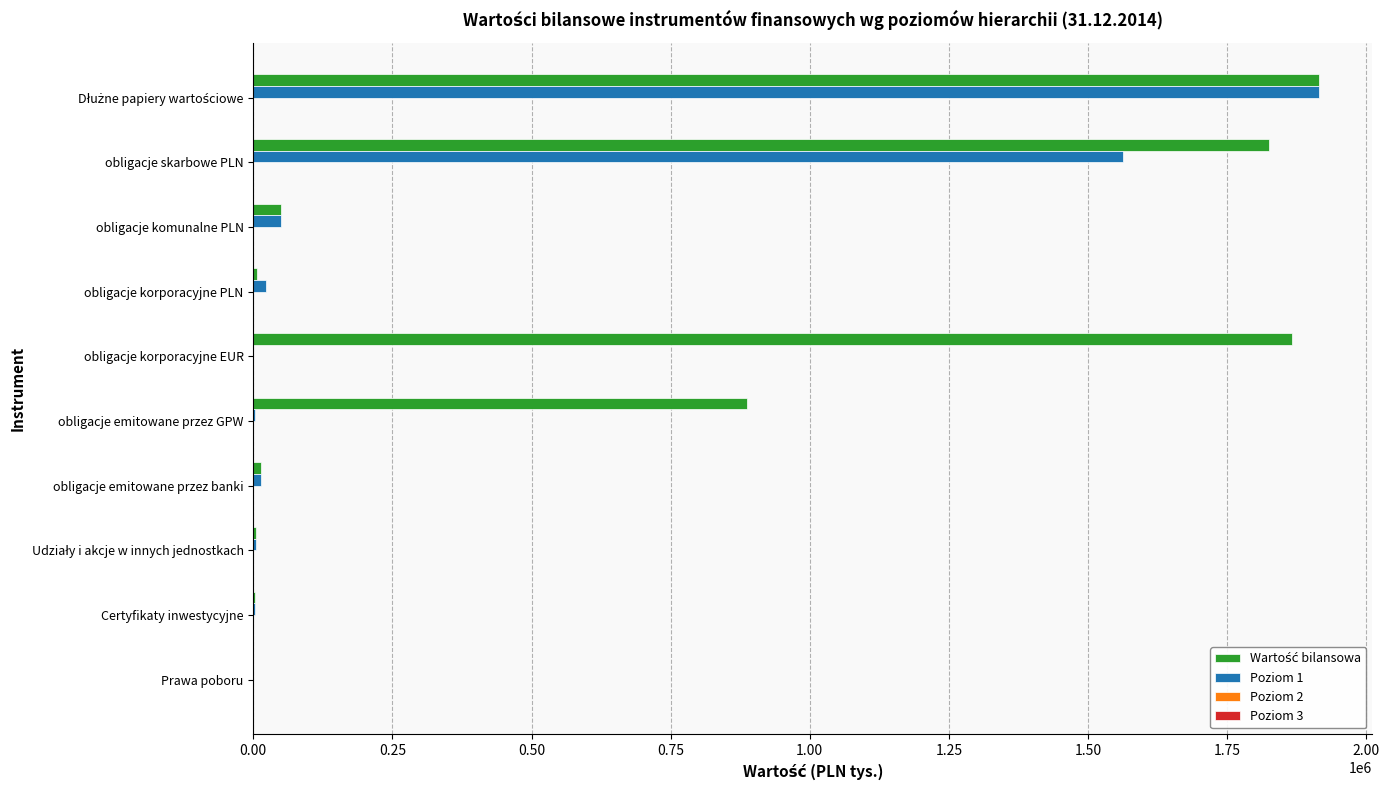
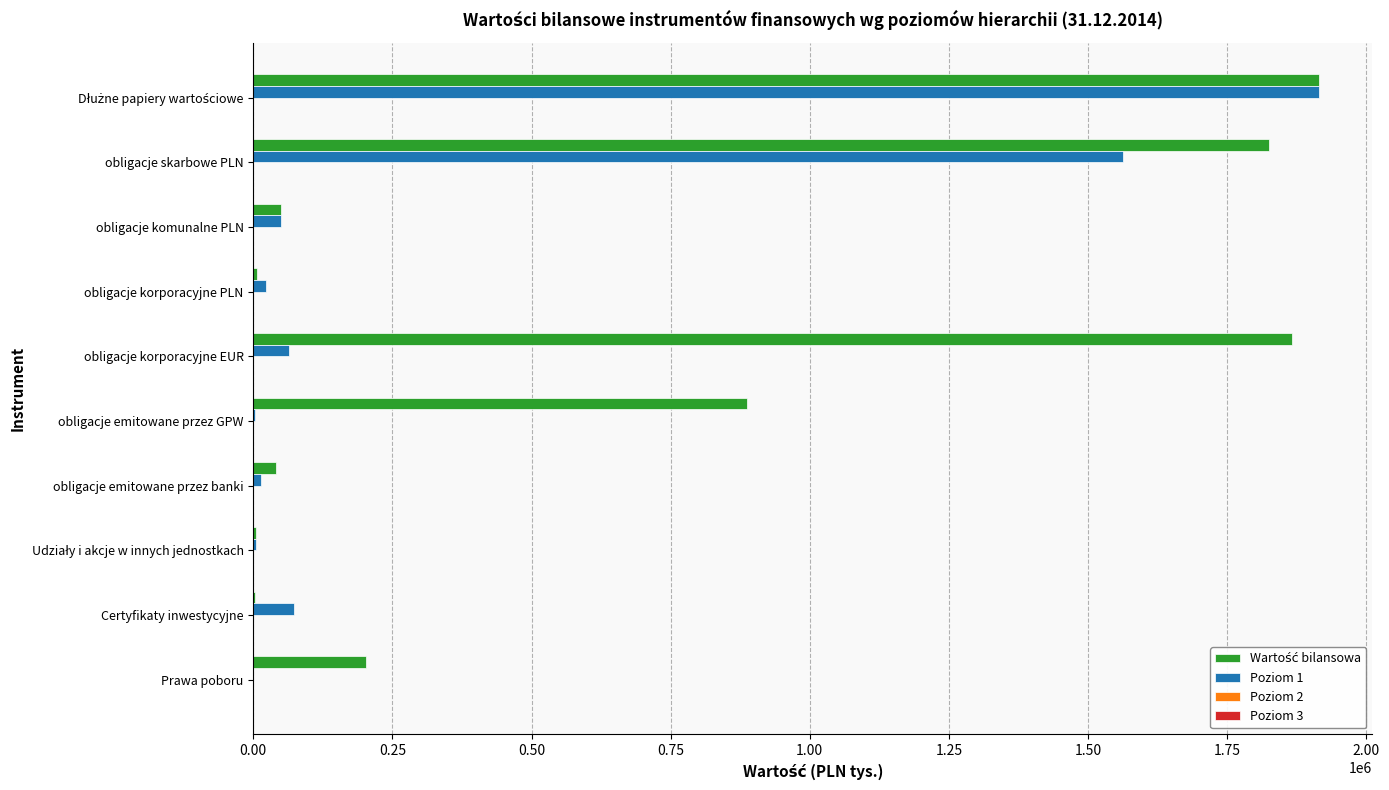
  {
    "Wartość bilansowa": {
      "Dłużne papiery wartościowe": 1920000,
      "obligacje skarbowe PLN": 1830000,
      "obligacje komunalne PLN": 50000,
      "obligacje korporacyjne PLN": 10000,
      "obligacje korporacyjne EUR": 1870000,
      "obligacje emitowane przez GPW": 890000,
-     "obligacje emitowane przez banki": 10000,
+     "obligacje emitowane przez banki": 40000,
      "Udziały i akcje w innych jednostkach": 10000,
-     "Prawa poboru": 0
+     "Prawa poboru": 200000
    },
    "Poziom 1": {
      "Dłużne papiery wartościowe": 1920000,
      "obligacje skarbowe PLN": 1560000,
      "obligacje komunalne PLN": 50000,
      "obligacje korporacyjne PLN": 20000,
-     "obligacje korporacyjne EUR": 0,
+     "obligacje korporacyjne EUR": 60000,
      "obligacje emitowane przez banki": 10000,
      "Udziały i akcje w innych jednostkach": 10000,
-     "Certyfikaty inwestycyjne": 0
+     "Certyfikaty inwestycyjne": 70000
    },
    "Poziom 2": {
      "Dłużne papiery wartościowe": 0,
      "obligacje skarbowe PLN": 0,
      "obligacje komunalne PLN": 0,
      "obligacje korporacyjne PLN": 0,
      "obligacje korporacyjne EUR": 0,
      "obligacje emitowane przez GPW": 0,
      "obligacje emitowane przez banki": 0,
      "Udziały i akcje w innych jednostkach": 0,
      "Certyfikaty inwestycyjne": 0,
      "Prawa poboru": 0
    },
    "Poziom 3": {
      "Dłużne papiery wartościowe": 0,
      "obligacje skarbowe PLN": 0,
      "obligacje komunalne PLN": 0,
      "obligacje korporacyjne PLN": 0,
      "obligacje korporacyjne EUR": 0,
      "obligacje emitowane przez GPW": 0,
      "obligacje emitowane przez banki": 0,
      "Udziały i akcje w innych jednostkach": 0,
      "Certyfikaty inwestycyjne": 0,
      "Prawa poboru": 0
    }
  }
